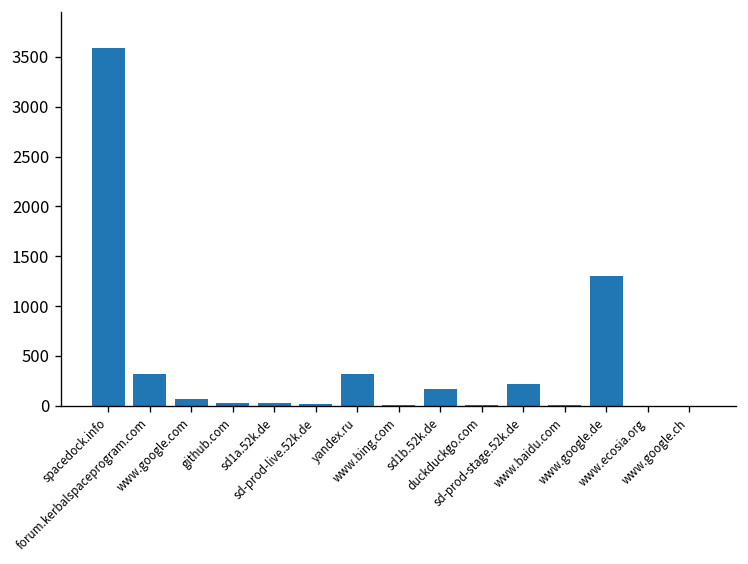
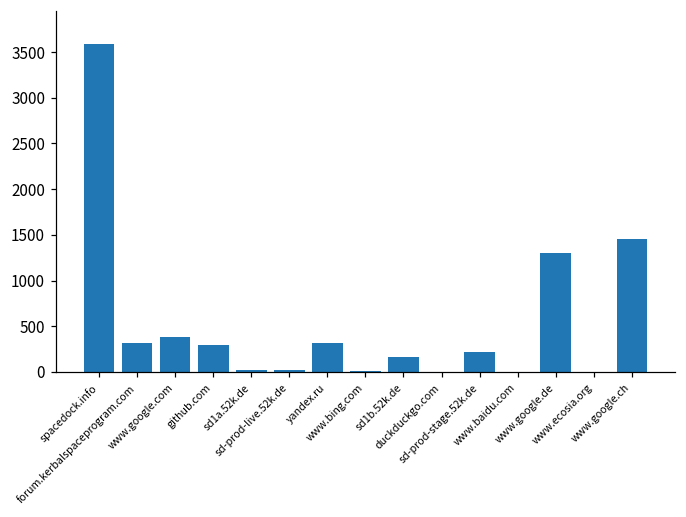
  {
    "spacedock.info": 3600,
    "forum.kerbalspaceprogram.com": 300,
-   "www.google.com": 100,
-   "github.com": 0,
+   "www.google.com": 400,
+   "github.com": 300,
    "yandex.ru": 300,
    "sd1b.52k.de": 200,
    "sd-prod-stage.52k.de": 200,
    "www.google.de": 1300,
-   "www.google.ch": 0
+   "www.google.ch": 1500
  }
